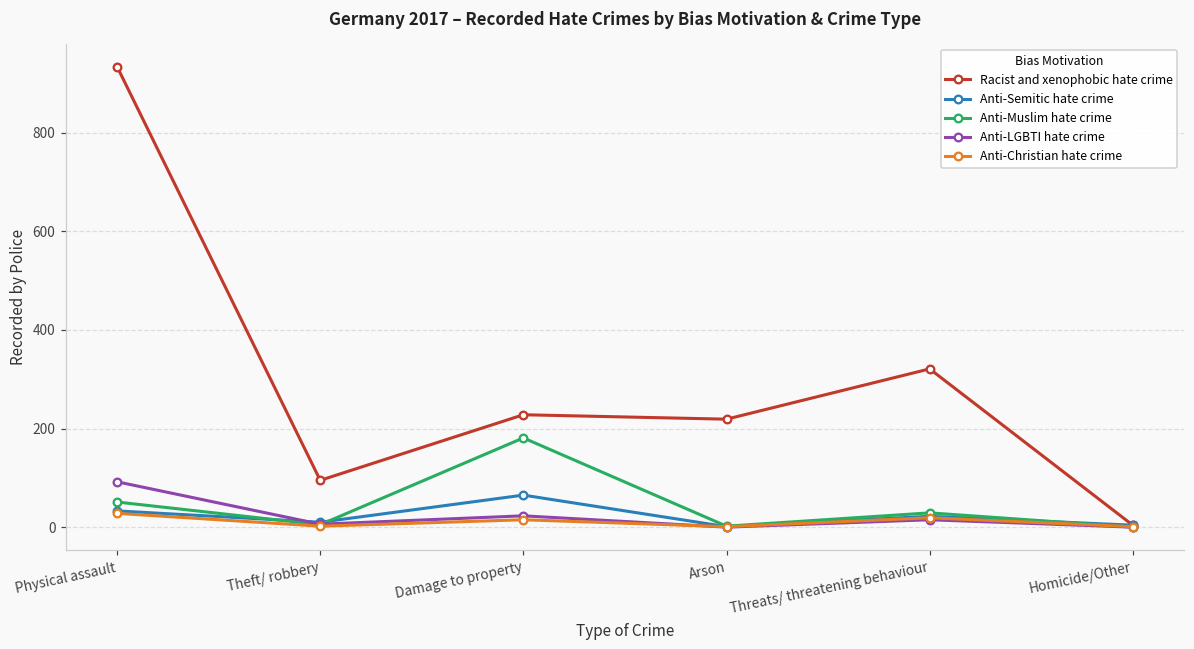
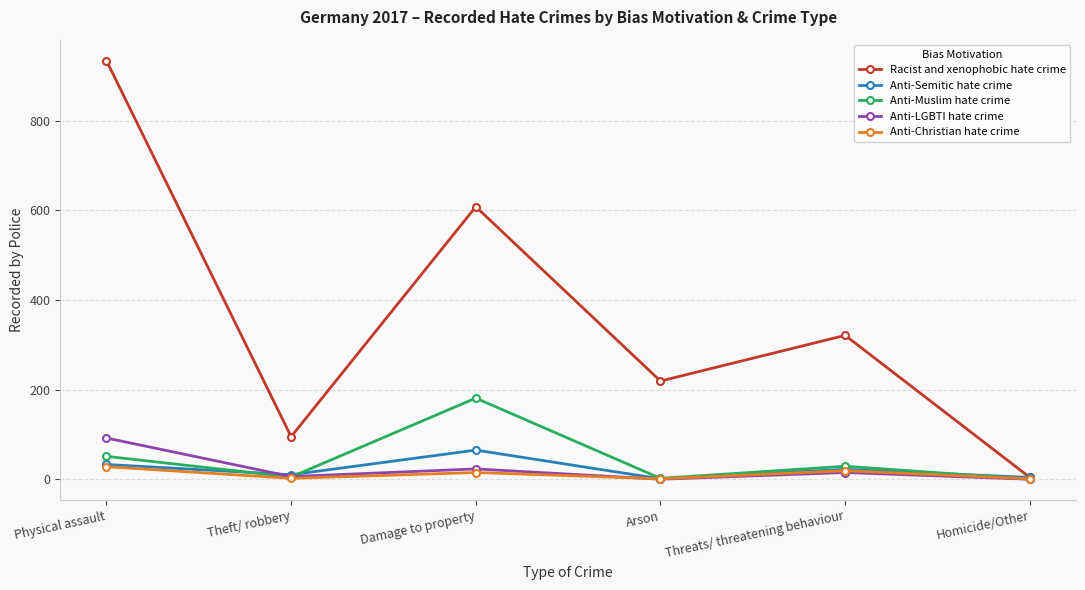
  {
    "Racist and xenophobic hate crime": {
      "Physical assault": 930,
      "Theft/ robbery": 100,
-     "Damage to property": 230,
+     "Damage to property": 610,
      "Arson": 220,
      "Threats/ threatening behaviour": 320
    },
    "Anti-Semitic hate crime": {
      "Damage to property": 70
    },
    "Anti-Muslim hate crime": {
      "Physical assault": 50,
      "Damage to property": 180,
      "Threats/ threatening behaviour": 30
    },
    "Anti-LGBTI hate crime": {
      "Physical assault": 90,
      "Damage to property": 20
    },
    "Anti-Christian hate crime": {
      "Damage to property": 20
    }
  }
